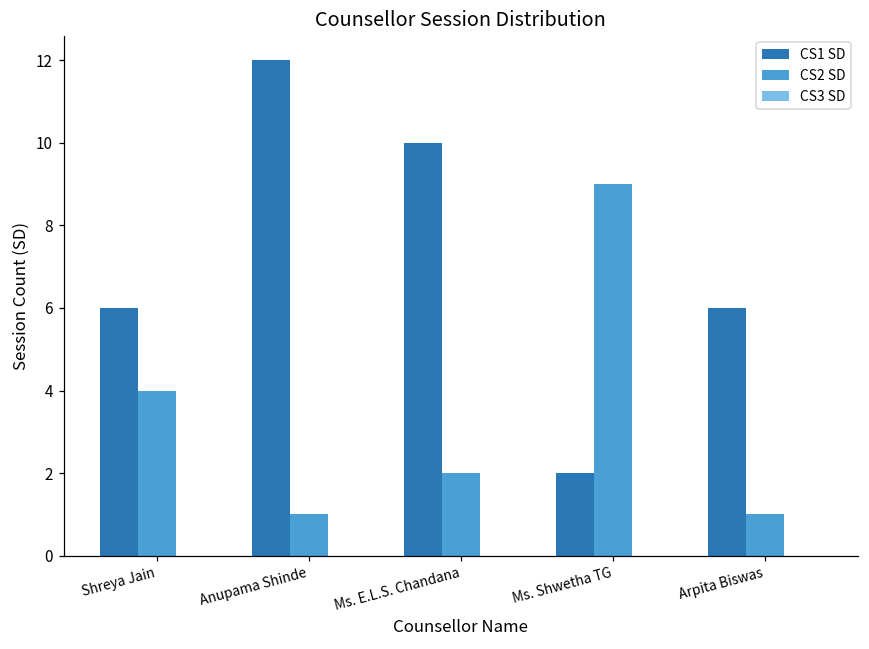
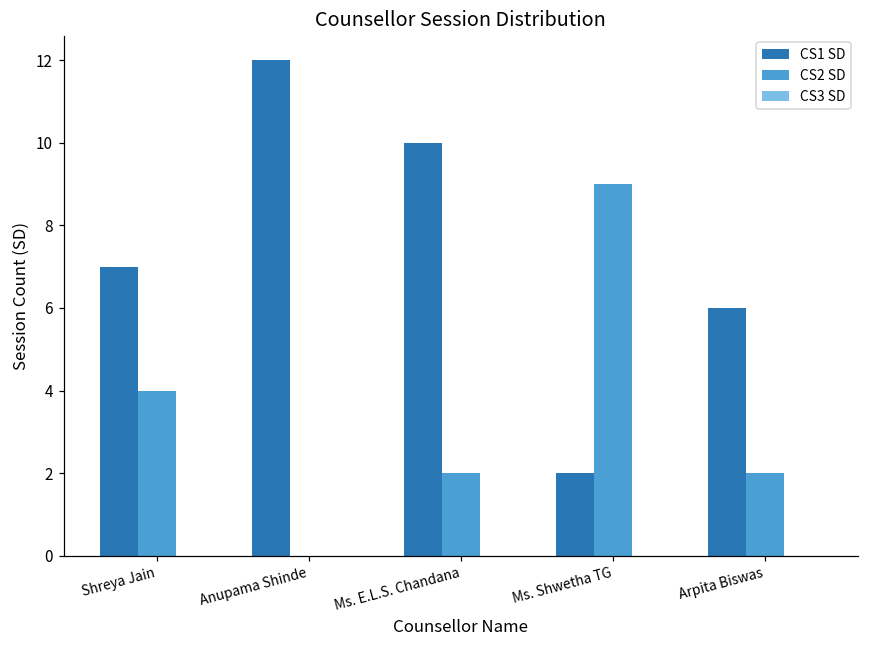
  {
    "CS1 SD": {
-     "Shreya Jain": 6,
+     "Shreya Jain": 7,
      "Anupama Shinde": 12,
      "Ms. E.L.S. Chandana": 10,
      "Ms. Shwetha TG": 2,
      "Arpita Biswas": 6
    },
    "CS2 SD": {
      "Shreya Jain": 4,
-     "Anupama Shinde": 1,
+     "Anupama Shinde": 0,
      "Ms. E.L.S. Chandana": 2,
      "Ms. Shwetha TG": 9,
-     "Arpita Biswas": 1
+     "Arpita Biswas": 2
    },
    "CS3 SD": {
      "Shreya Jain": 0,
      "Anupama Shinde": 0,
      "Ms. E.L.S. Chandana": 0,
      "Ms. Shwetha TG": 0,
      "Arpita Biswas": 0
    }
  }
